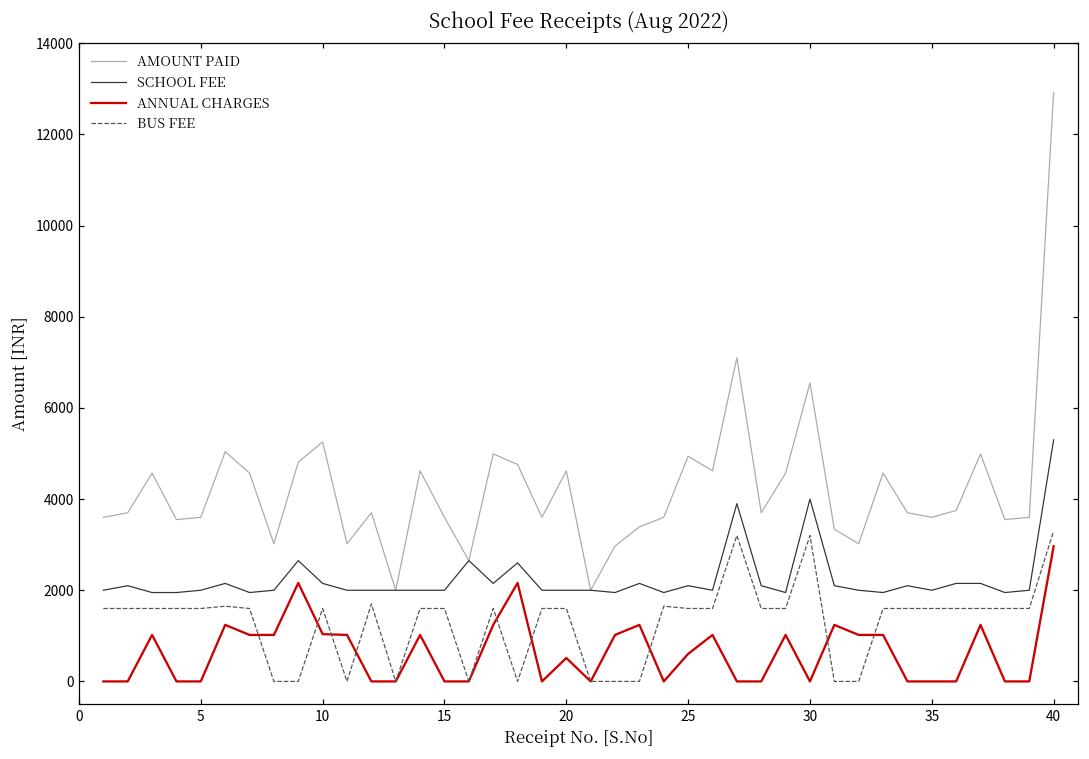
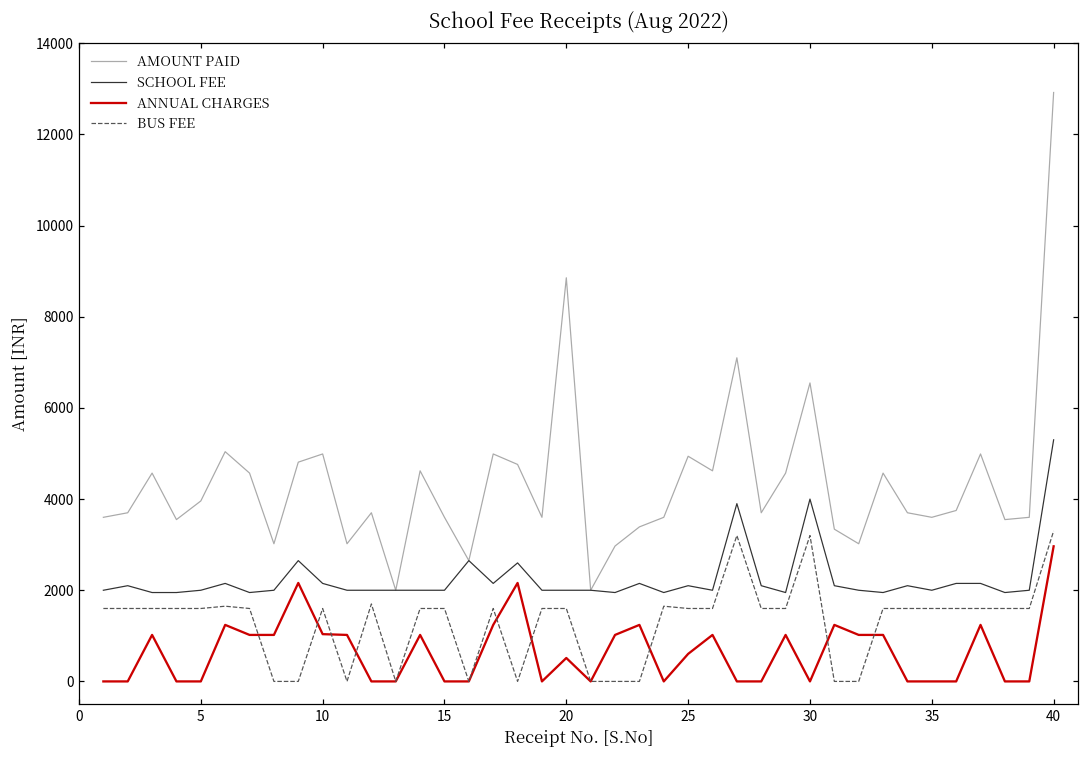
  {
    "AMOUNT PAID": {
-     "5": 3600,
-     "10": 5300,
+     "5": 4000,
+     "10": 5000,
      "15": 3600,
-     "20": 4600,
+     "20": 8900,
      "25": 4900,
      "30": 6500,
      "35": 3600,
      "40": 12900
    },
    "ANNUAL CHARGES": {
      "5": 0,
      "10": 1000,
      "15": 0,
      "20": 500,
      "25": 600,
      "30": 0,
      "35": 0,
      "40": 3000
    }
  }
